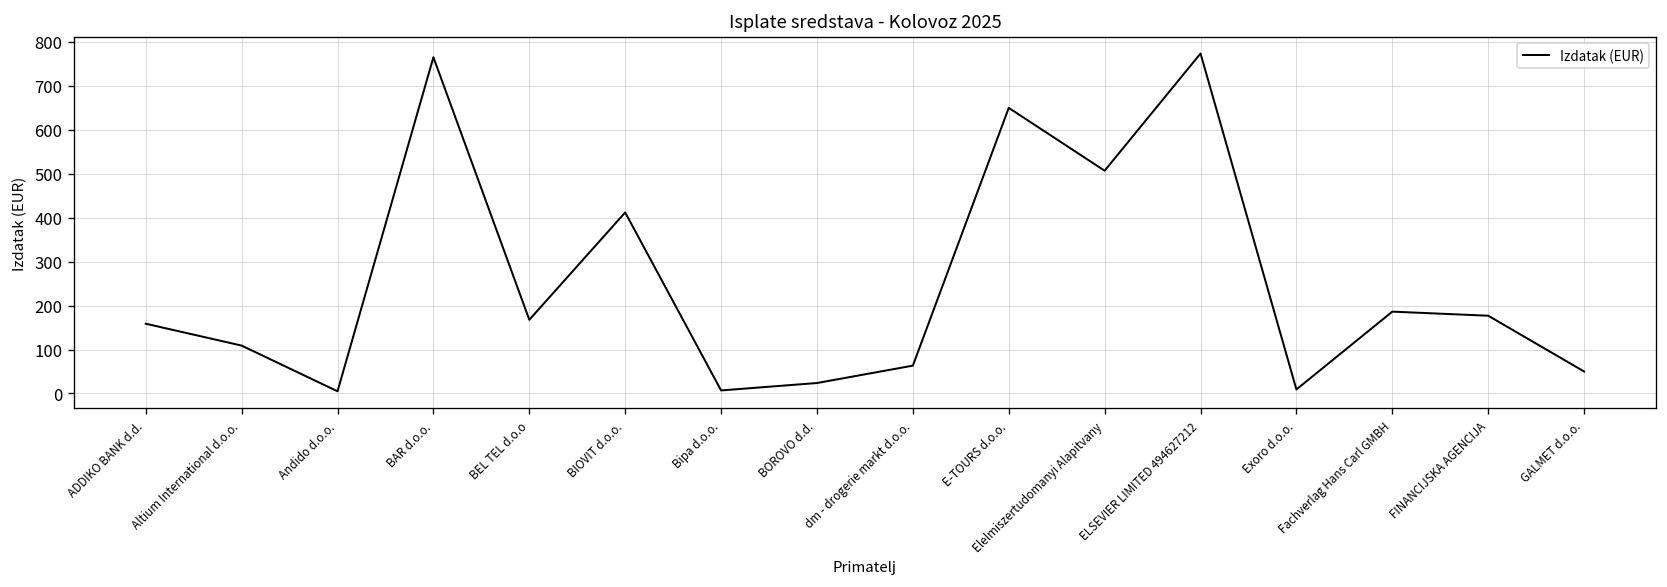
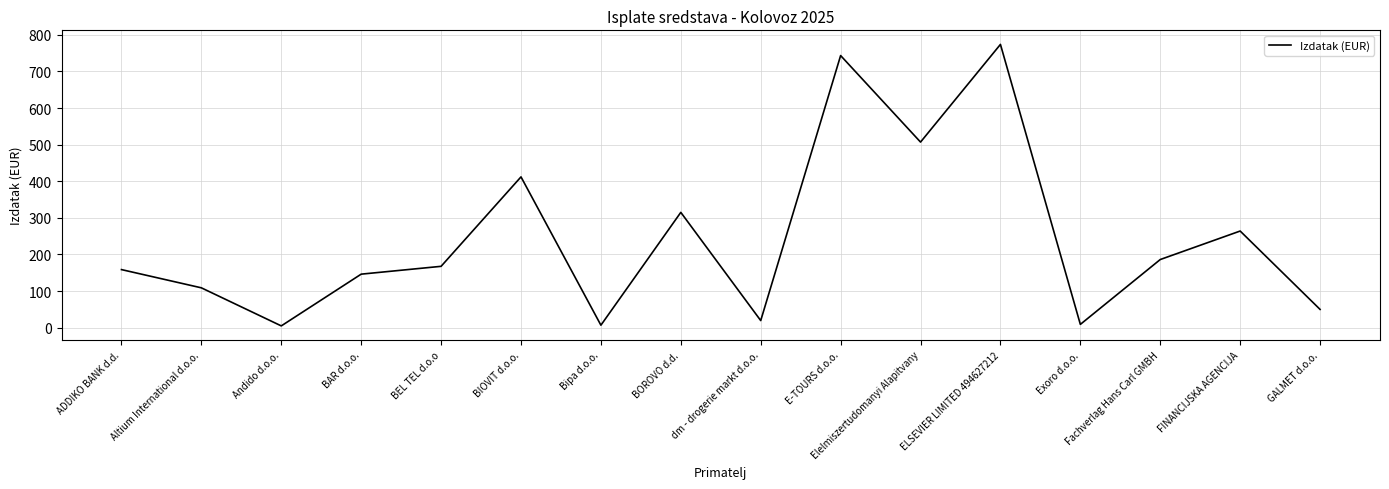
  {
    "ADDIKO BANK d.d.": 160,
    "Altium International d.o.o.": 110,
    "Andido d.o.o.": 0,
-   "BAR d.o.o.": 770,
+   "BAR d.o.o.": 150,
    "BEL TEL d.o.o": 170,
    "BIOVIT d.o.o.": 410,
    "Bipa d.o.o.": 10,
-   "BOROVO d.d.": 20,
-   "dm - drogerie markt d.o.o.": 60,
-   "E-TOURS d.o.o.": 650,
+   "BOROVO d.d.": 320,
+   "dm - drogerie markt d.o.o.": 20,
+   "E-TOURS d.o.o.": 740,
    "Elelmiszertudomanyi Alapitvany": 510,
    "ELSEVIER LIMITED 494627212": 770,
    "Exoro d.o.o.": 10,
    "Fachverlag Hans Carl GMBH": 190,
-   "FINANCIJSKA AGENCIJA": 180,
+   "FINANCIJSKA AGENCIJA": 260,
    "GALMET d.o.o.": 50
  }
